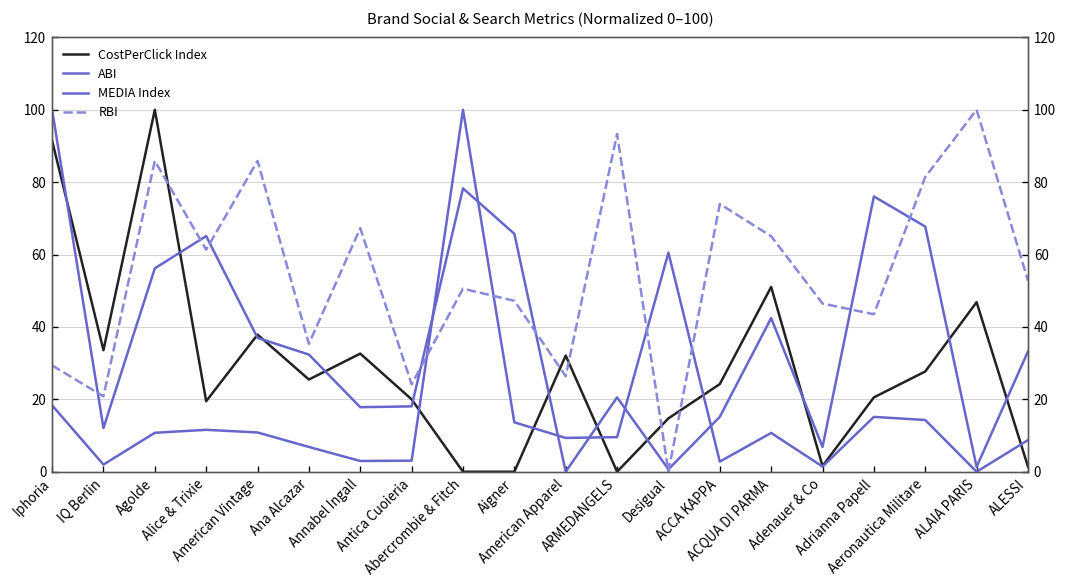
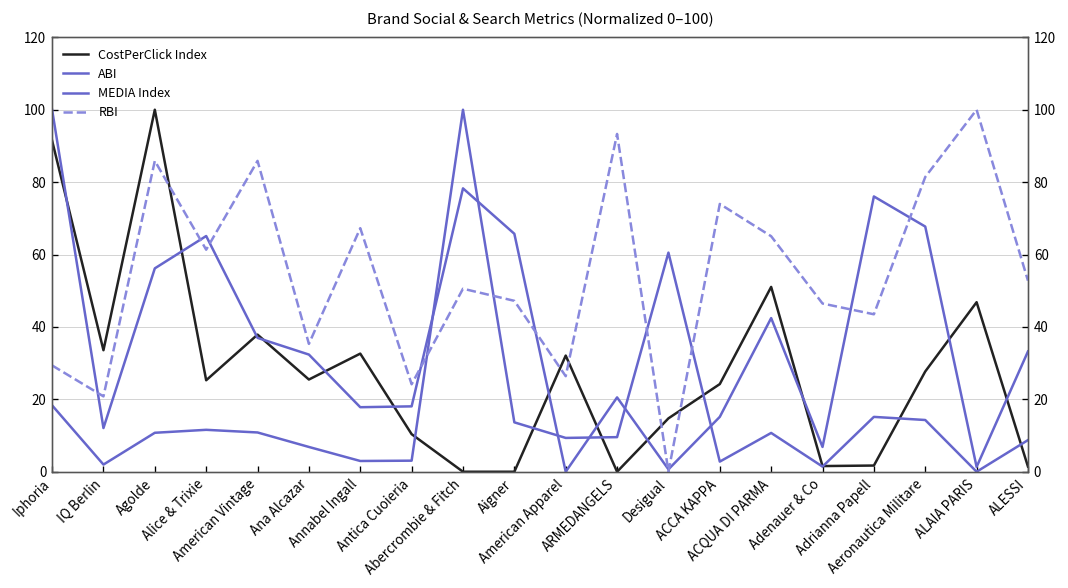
  {
    "CostPerClick Index": {
      "Iphoria": 91,
      "IQ Berlin": 34,
      "Agolde": 100,
-     "Alice & Trixie": 19,
+     "Alice & Trixie": 25,
      "American Vintage": 38,
      "Ana Alcazar": 25,
      "Annabel Ingall": 33,
-     "Antica Cuoieria": 20,
+     "Antica Cuoieria": 10,
      "Abercrombie & Fitch": 0,
      "Aigner": 0,
      "American Apparel": 32,
      "ARMEDANGELS": 0,
      "Desigual": 15,
      "ACCA KAPPA": 24,
      "ACQUA DI PARMA": 51,
-     "Adrianna Papell": 21,
+     "Adrianna Papell": 2,
      "Aeronautica Militare": 28,
      "ALAIA PARIS": 47,
      "ALESSI": 1
    }
  }
